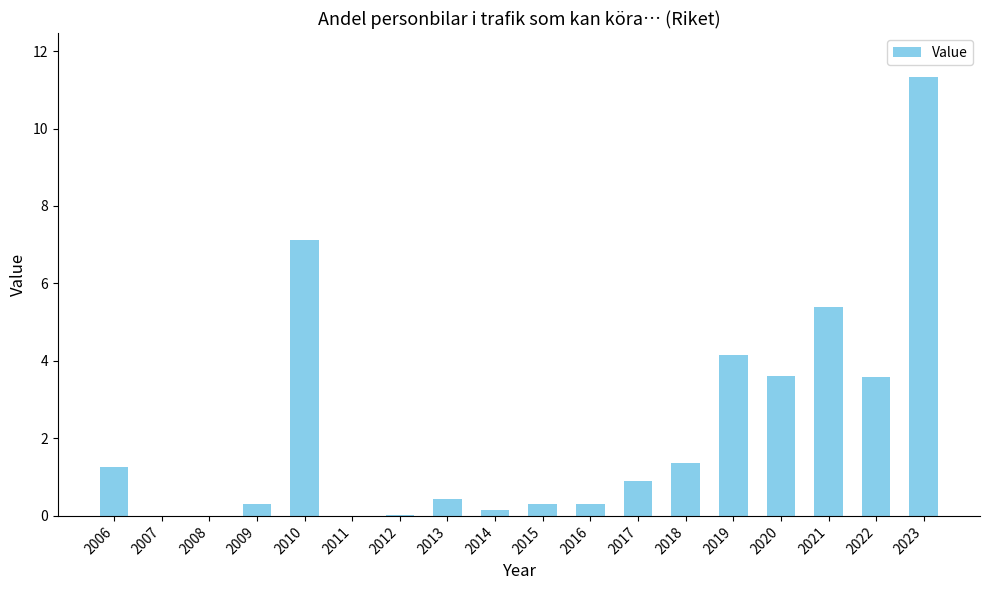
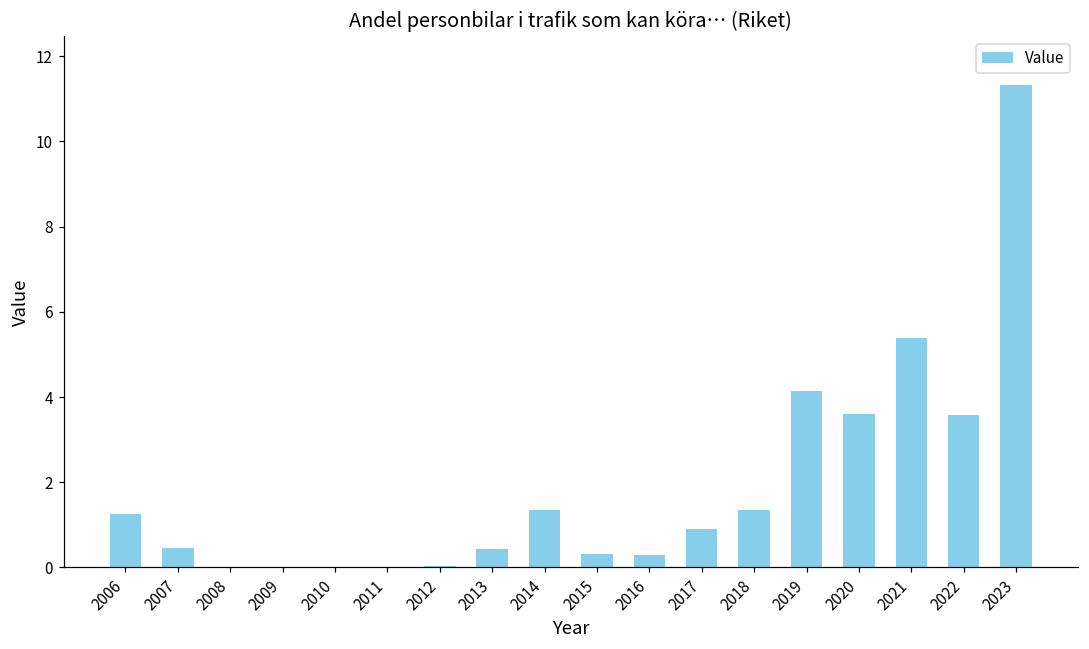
  {
    "2006": 1.3,
-   "2007": 0.0,
-   "2009": 0.3,
-   "2010": 7.1,
+   "2007": 0.4,
+   "2009": 0.0,
+   "2010": 0.0,
    "2013": 0.4,
-   "2014": 0.2,
+   "2014": 1.4,
    "2015": 0.3,
    "2016": 0.3,
    "2017": 0.9,
    "2018": 1.4,
    "2019": 4.1,
    "2020": 3.6,
    "2021": 5.4,
    "2022": 3.6,
    "2023": 11.3
  }
